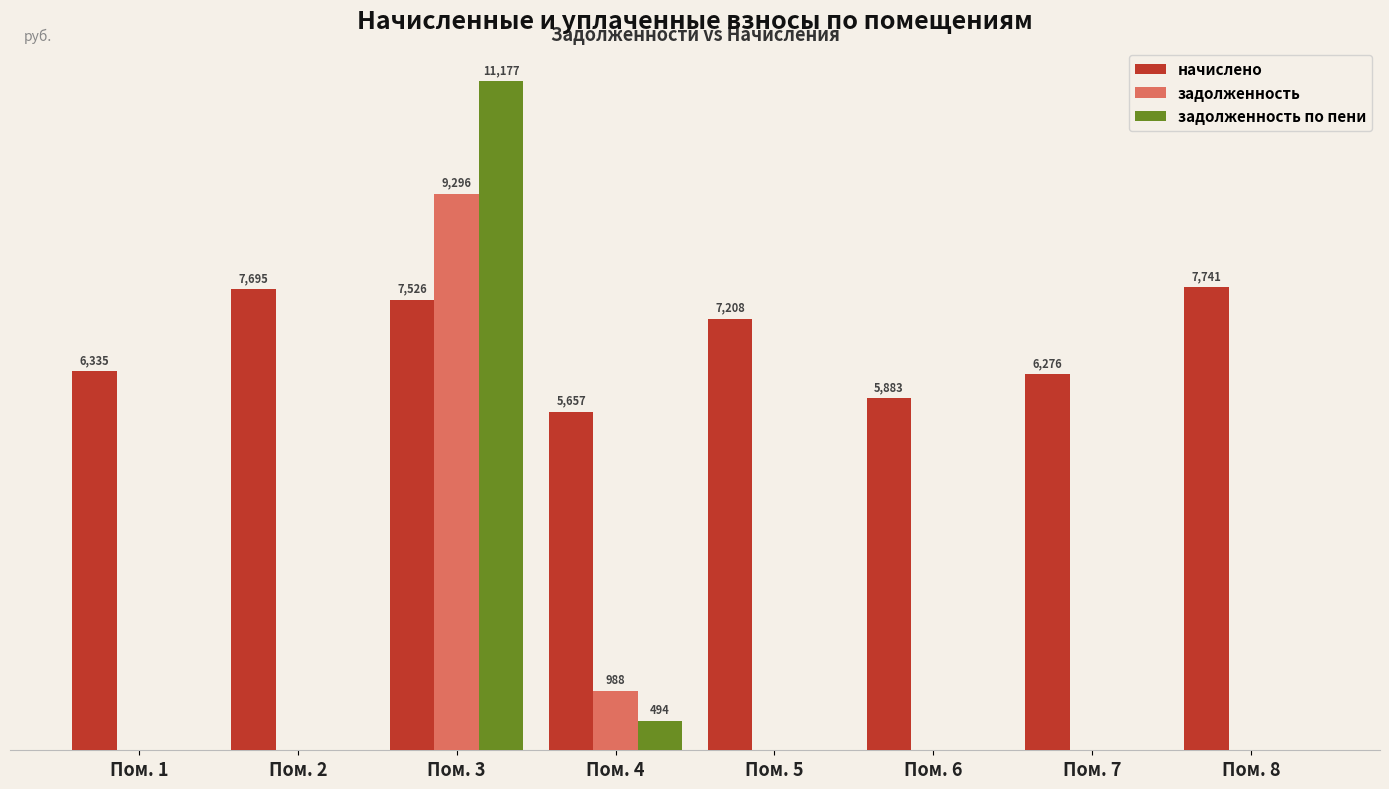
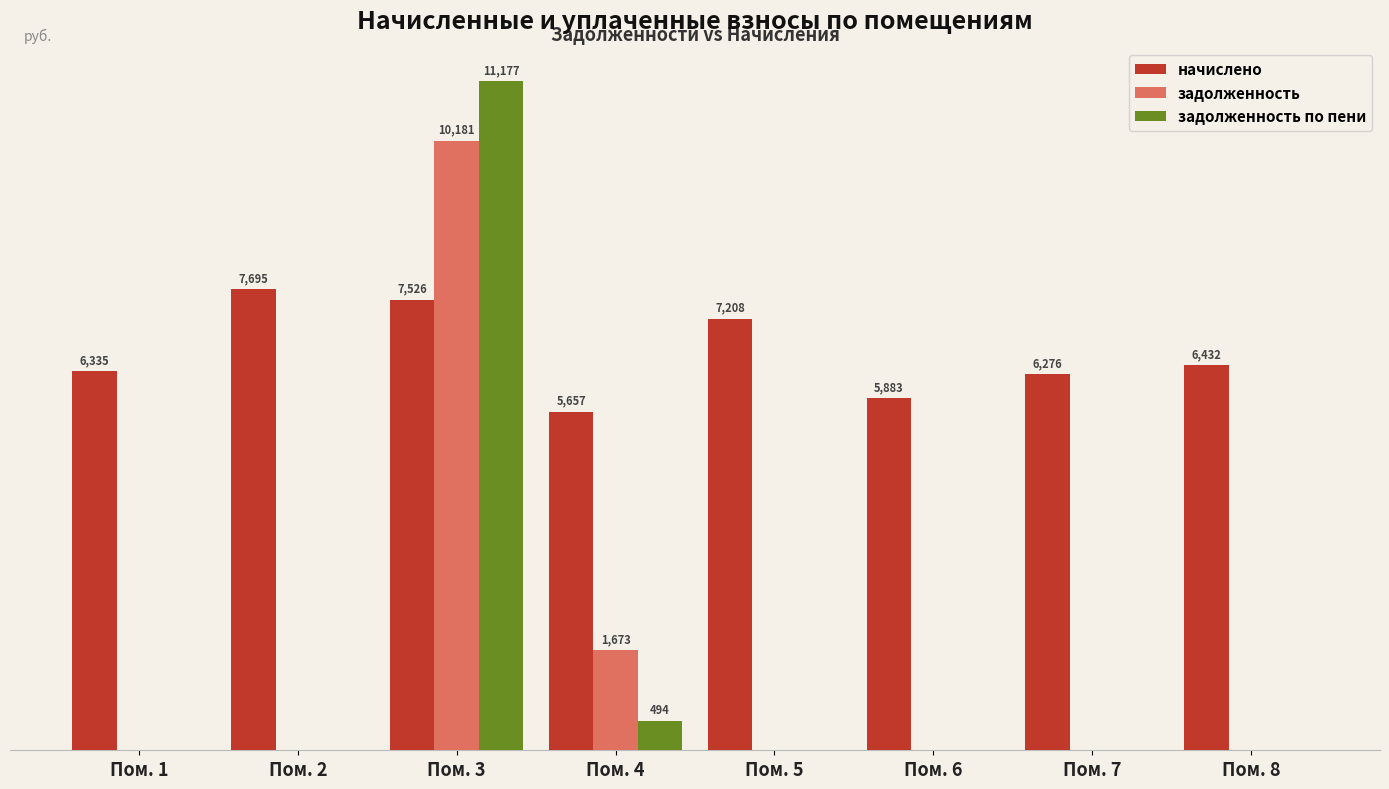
  {
    "начислено": {
      "Пом. 1": "6,335",
      "Пом. 2": "7,695",
      "Пом. 3": "7,526",
      "Пом. 4": "5,657",
      "Пом. 5": "7,208",
      "Пом. 6": "5,883",
      "Пом. 7": "6,276",
-     "Пом. 8": "7,741"
+     "Пом. 8": "6,432"
    },
    "задолженность": {
-     "Пом. 3": "9,296",
-     "Пом. 4": "988"
+     "Пом. 3": "10,181",
+     "Пом. 4": "1,673"
    },
    "задолженность по пени": {
      "Пом. 3": "11,177",
      "Пом. 4": "494"
    }
  }
